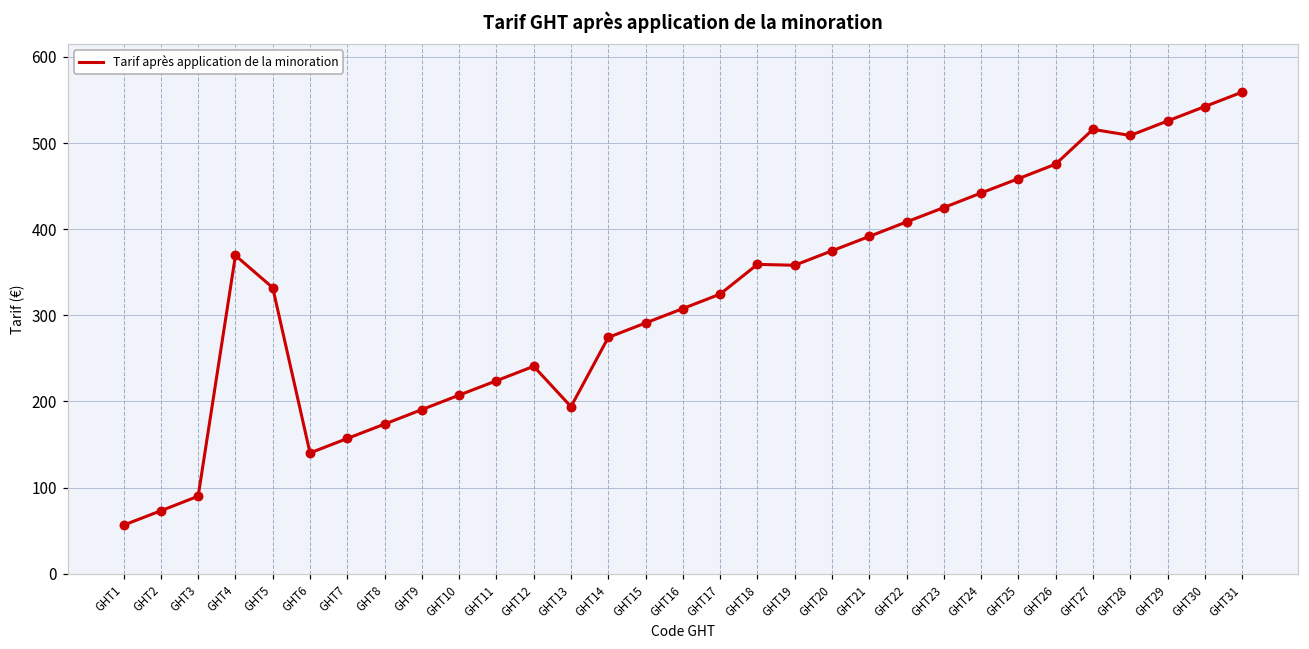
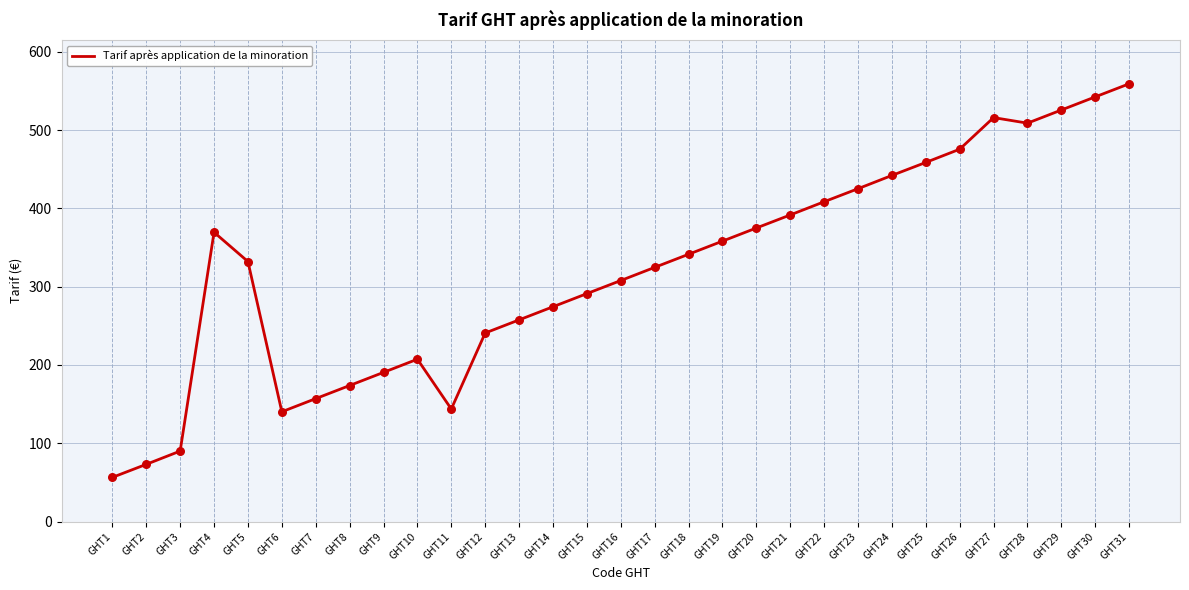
  {
    "GHT1": 60,
    "GHT2": 70,
    "GHT3": 90,
    "GHT4": 370,
    "GHT5": 330,
    "GHT6": 140,
    "GHT7": 160,
    "GHT8": 170,
    "GHT9": 190,
    "GHT10": 210,
-   "GHT11": 220,
+   "GHT11": 140,
    "GHT12": 240,
-   "GHT13": 190,
+   "GHT13": 260,
    "GHT14": 270,
    "GHT15": 290,
    "GHT16": 310,
    "GHT17": 320,
-   "GHT18": 360,
+   "GHT18": 340,
    "GHT19": 360,
    "GHT20": 370,
    "GHT21": 390,
    "GHT22": 410,
    "GHT23": 430,
    "GHT24": 440,
    "GHT25": 460,
    "GHT26": 480,
    "GHT27": 520,
    "GHT28": 510,
    "GHT29": 530,
    "GHT30": 540,
    "GHT31": 560
  }
